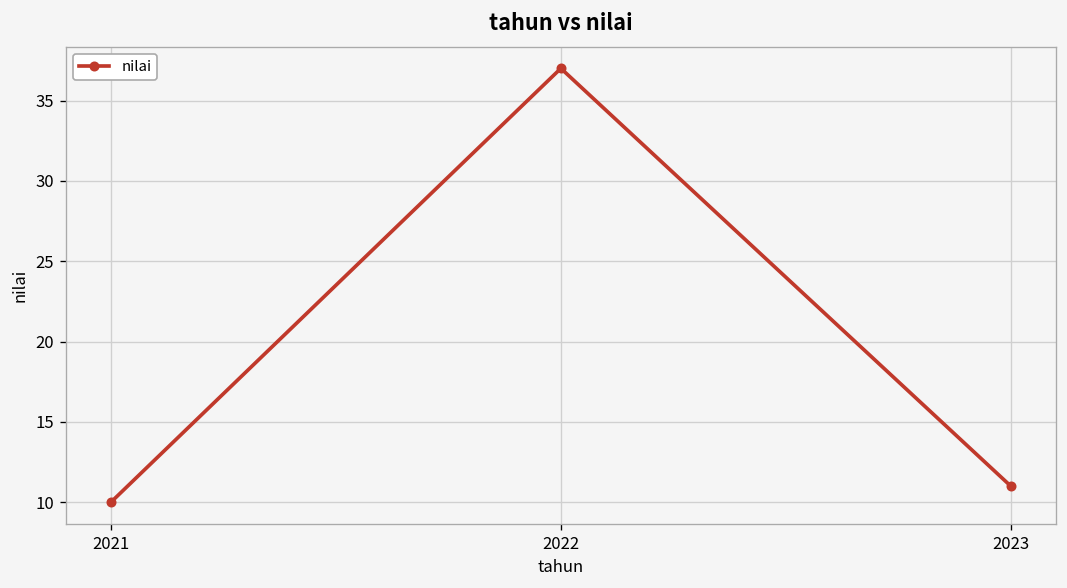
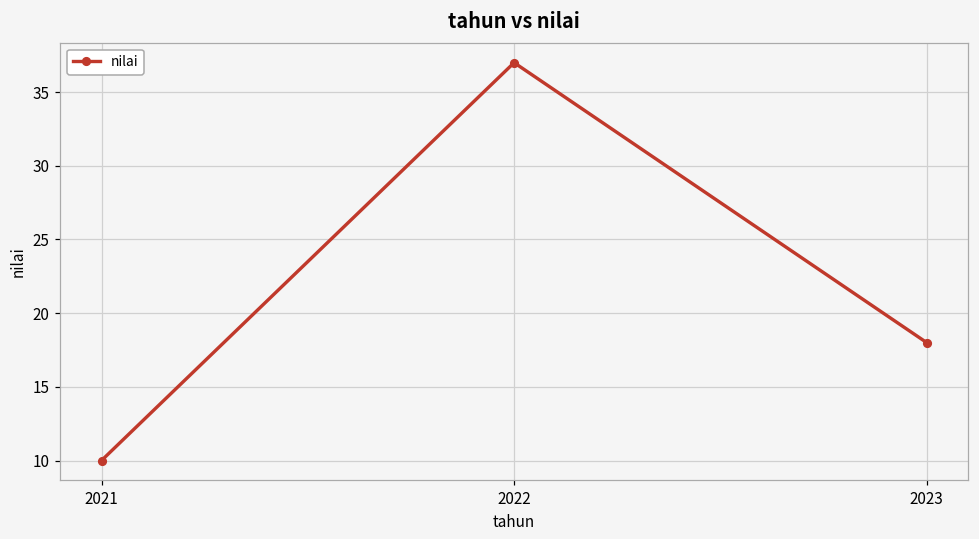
  {
    "2021": 10,
    "2022": 37,
-   "2023": 11
+   "2023": 18
  }
